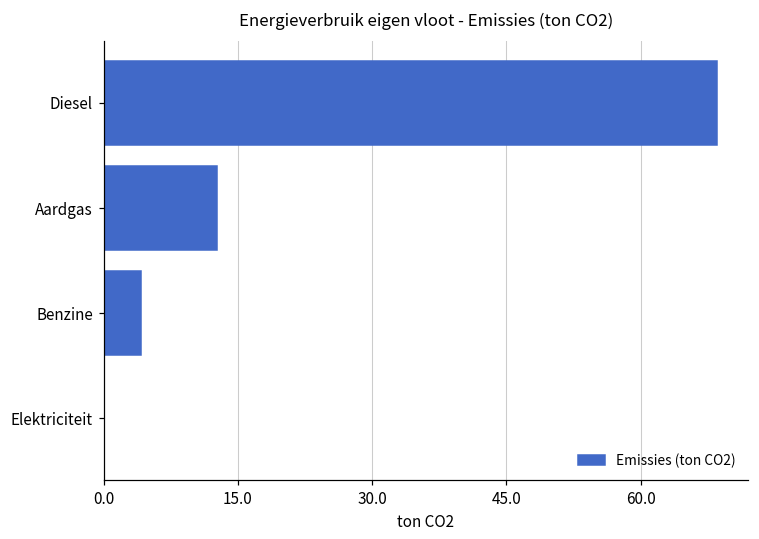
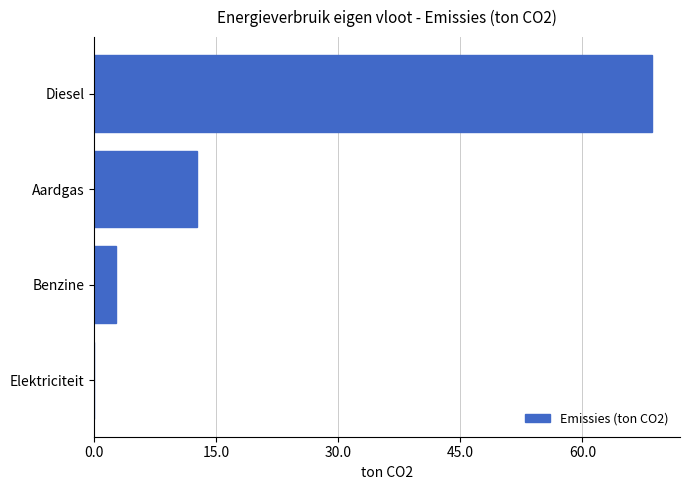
  {
    "Diesel": 69,
    "Aardgas": 13,
-   "Benzine": 4,
+   "Benzine": 3,
    "Elektriciteit": 0
  }
